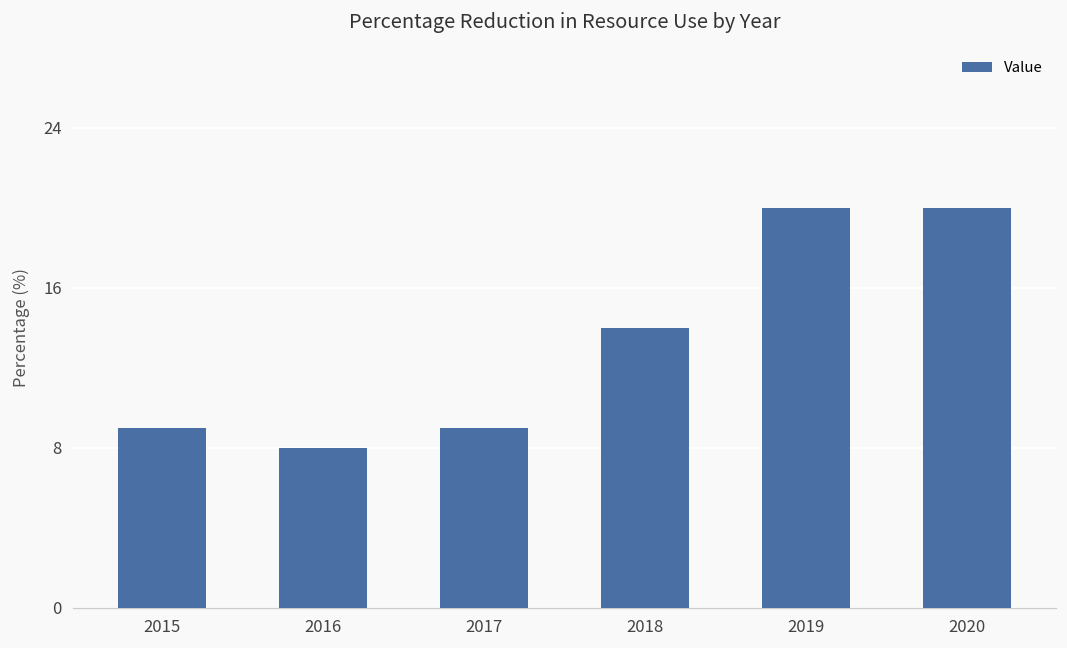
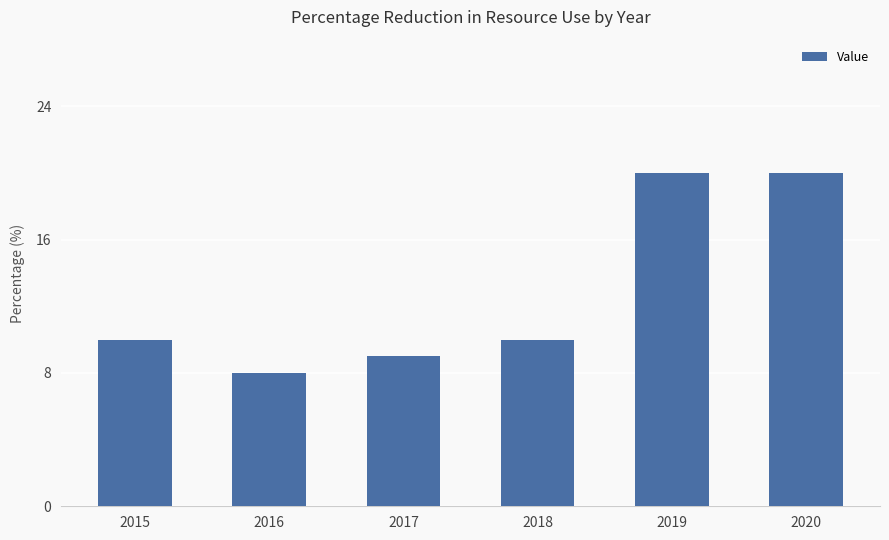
  {
-   "2015": 9,
+   "2015": 10,
    "2016": 8,
    "2017": 9,
-   "2018": 14,
+   "2018": 10,
    "2019": 20,
    "2020": 20
  }
